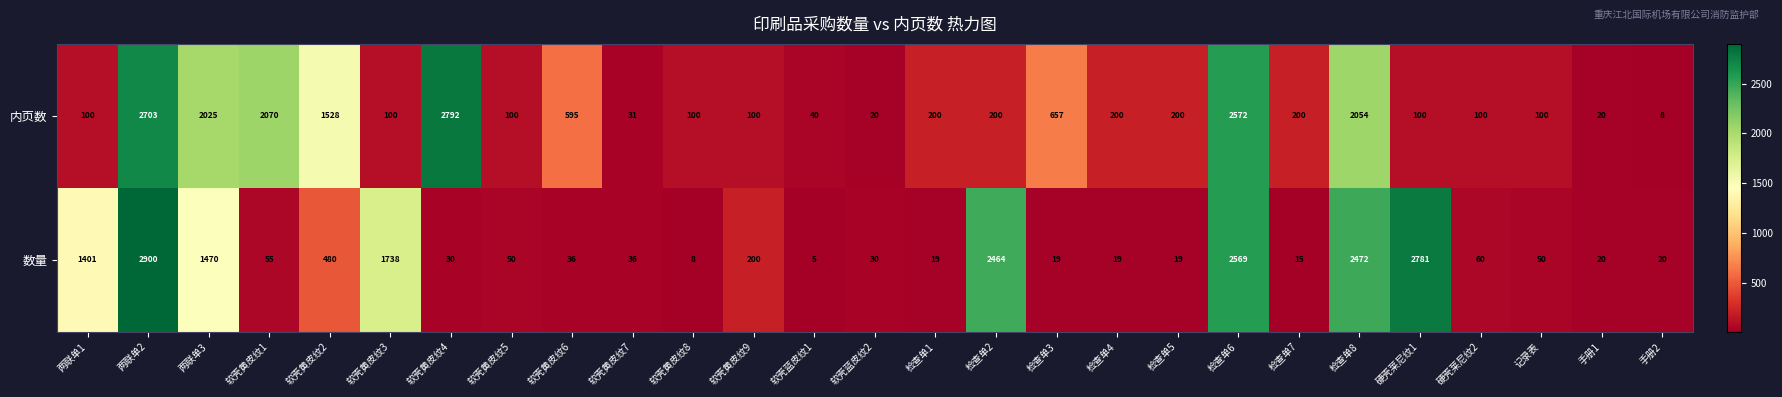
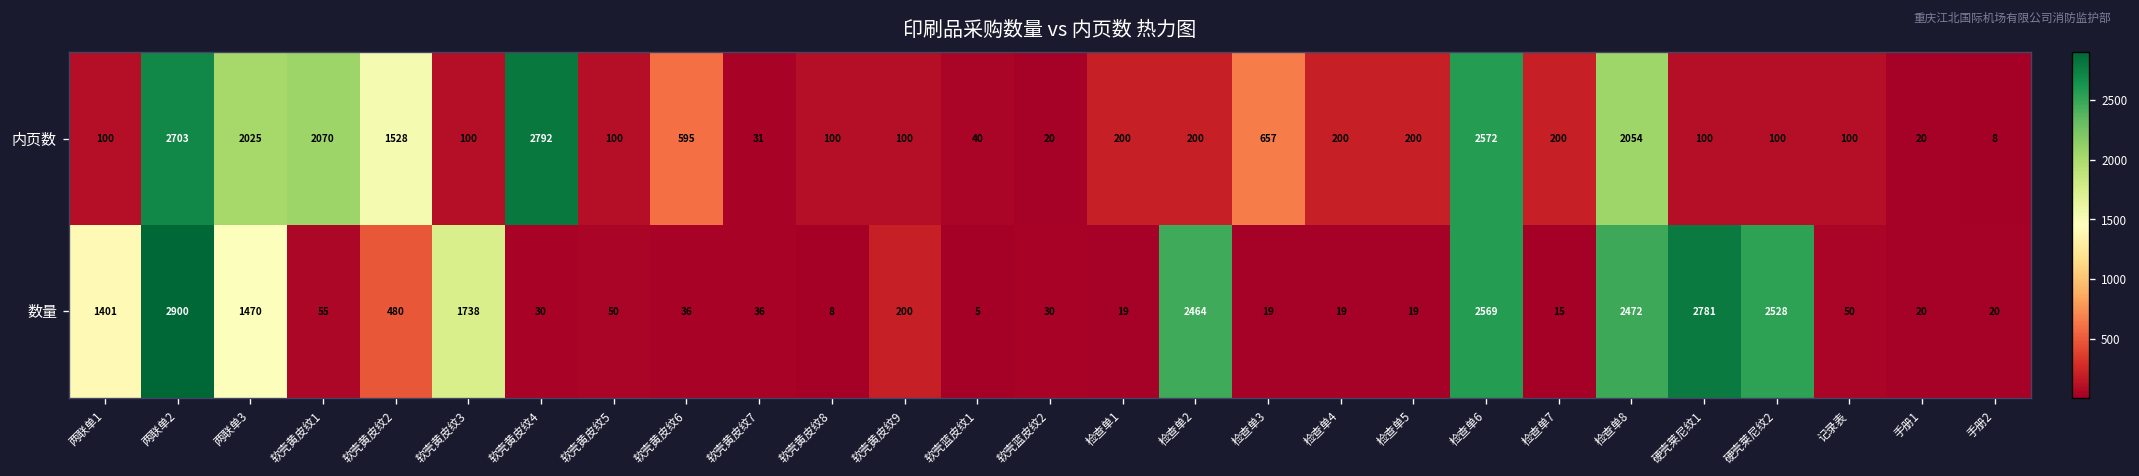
  {
    "内页数": {
      "两联单1": 100,
      "两联单2": 2703,
      "两联单3": 2025,
      "软壳黄皮纹1": 2070,
      "软壳黄皮纹2": 1528,
      "软壳黄皮纹3": 100,
      "软壳黄皮纹4": 2792,
      "软壳黄皮纹5": 100,
      "软壳黄皮纹6": 595,
      "软壳黄皮纹7": 31,
      "软壳黄皮纹8": 100,
      "软壳黄皮纹9": 100,
      "软壳蓝皮纹1": 40,
      "软壳蓝皮纹2": 20,
      "检查单1": 200,
      "检查单2": 200,
      "检查单3": 657,
      "检查单4": 200,
      "检查单5": 200,
      "检查单6": 2572,
      "检查单7": 200,
      "检查单8": 2054,
      "硬壳莱尼纹1": 100,
      "硬壳莱尼纹2": 100,
      "记录表": 100,
      "手册1": 20,
      "手册2": 8
    },
    "数量": {
      "两联单1": 1401,
      "两联单2": 2900,
      "两联单3": 1470,
      "软壳黄皮纹1": 55,
      "软壳黄皮纹2": 480,
      "软壳黄皮纹3": 1738,
      "软壳黄皮纹4": 30,
      "软壳黄皮纹5": 50,
      "软壳黄皮纹6": 36,
      "软壳黄皮纹7": 36,
      "软壳黄皮纹8": 8,
      "软壳黄皮纹9": 200,
      "软壳蓝皮纹1": 5,
      "软壳蓝皮纹2": 30,
      "检查单1": 19,
      "检查单2": 2464,
      "检查单3": 19,
      "检查单4": 19,
      "检查单5": 19,
      "检查单6": 2569,
      "检查单7": 15,
      "检查单8": 2472,
      "硬壳莱尼纹1": 2781,
-     "硬壳莱尼纹2": 60,
+     "硬壳莱尼纹2": 2528,
      "记录表": 50,
      "手册1": 20,
      "手册2": 20
    }
  }
